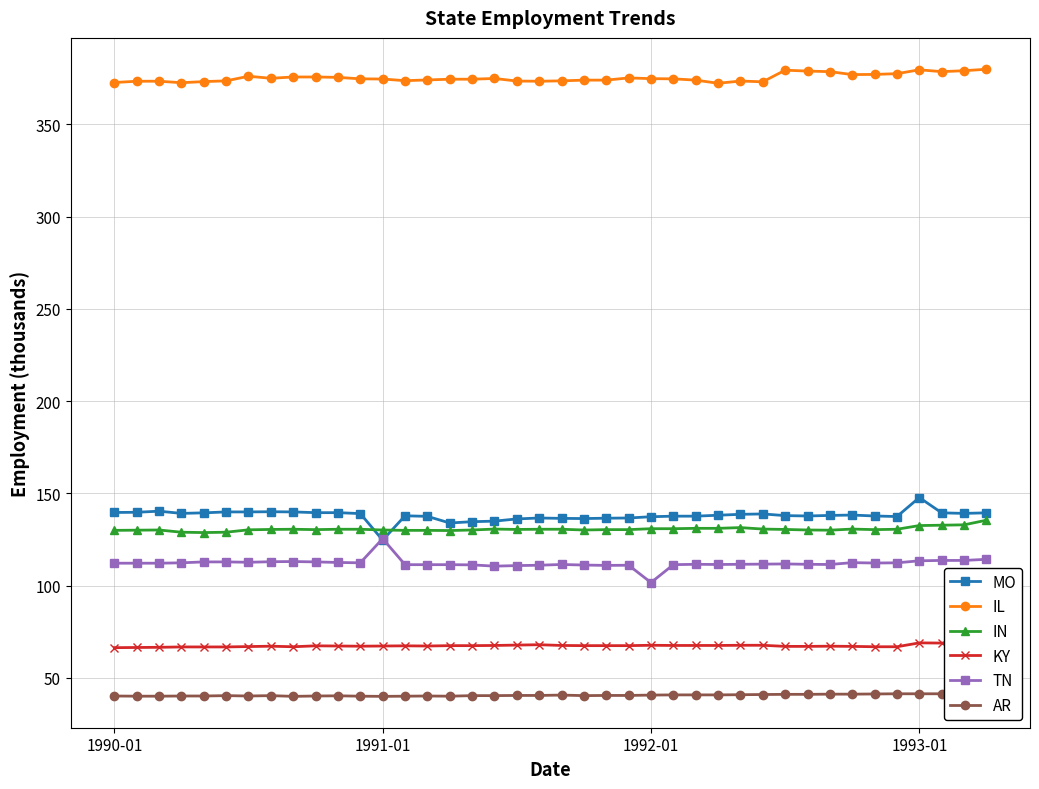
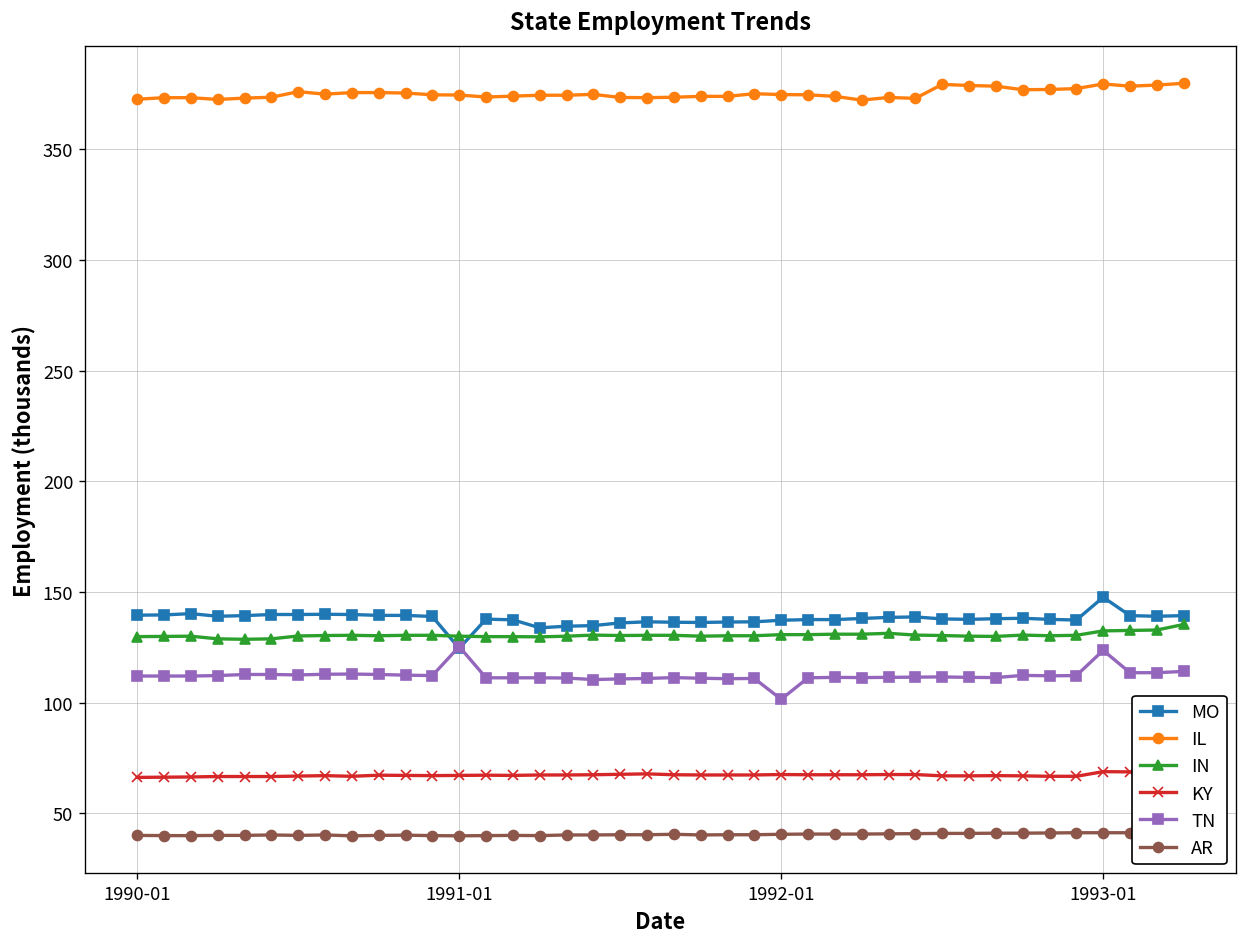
  {
    "MO": {
      "1990-01": 140,
      "1992-01": 137,
      "1993-01": 148
    },
    "IL": {
      "1990-01": 373,
      "1991-01": 375,
      "1992-01": 375,
      "1993-01": 380
    },
    "IN": {
      "1990-01": 130,
      "1991-01": 130,
      "1992-01": 131,
      "1993-01": 133
    },
    "KY": {
      "1990-01": 66,
      "1991-01": 67,
      "1992-01": 68,
      "1993-01": 69
    },
    "TN": {
      "1990-01": 112,
      "1992-01": 102,
-     "1993-01": 113
+     "1993-01": 124
    },
    "AR": {
      "1990-01": 40,
      "1991-01": 40,
      "1992-01": 41,
      "1993-01": 41
    }
  }
